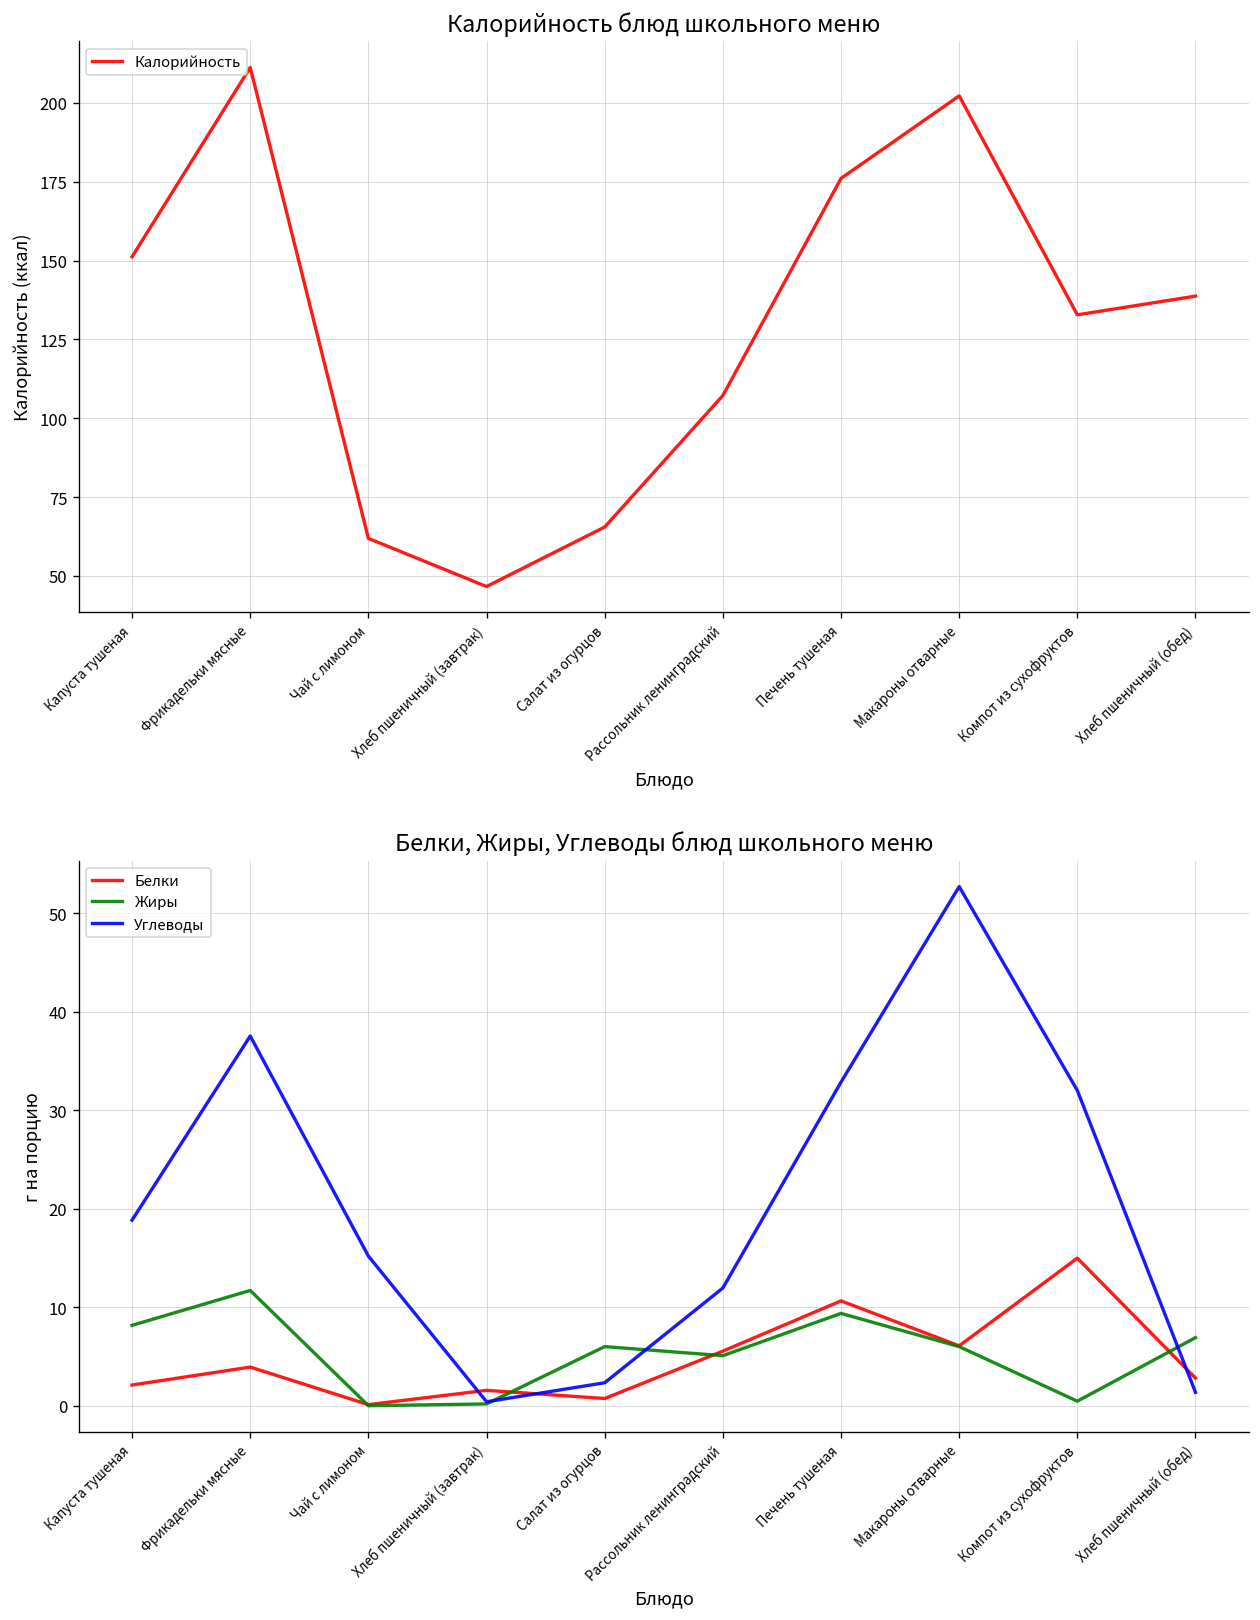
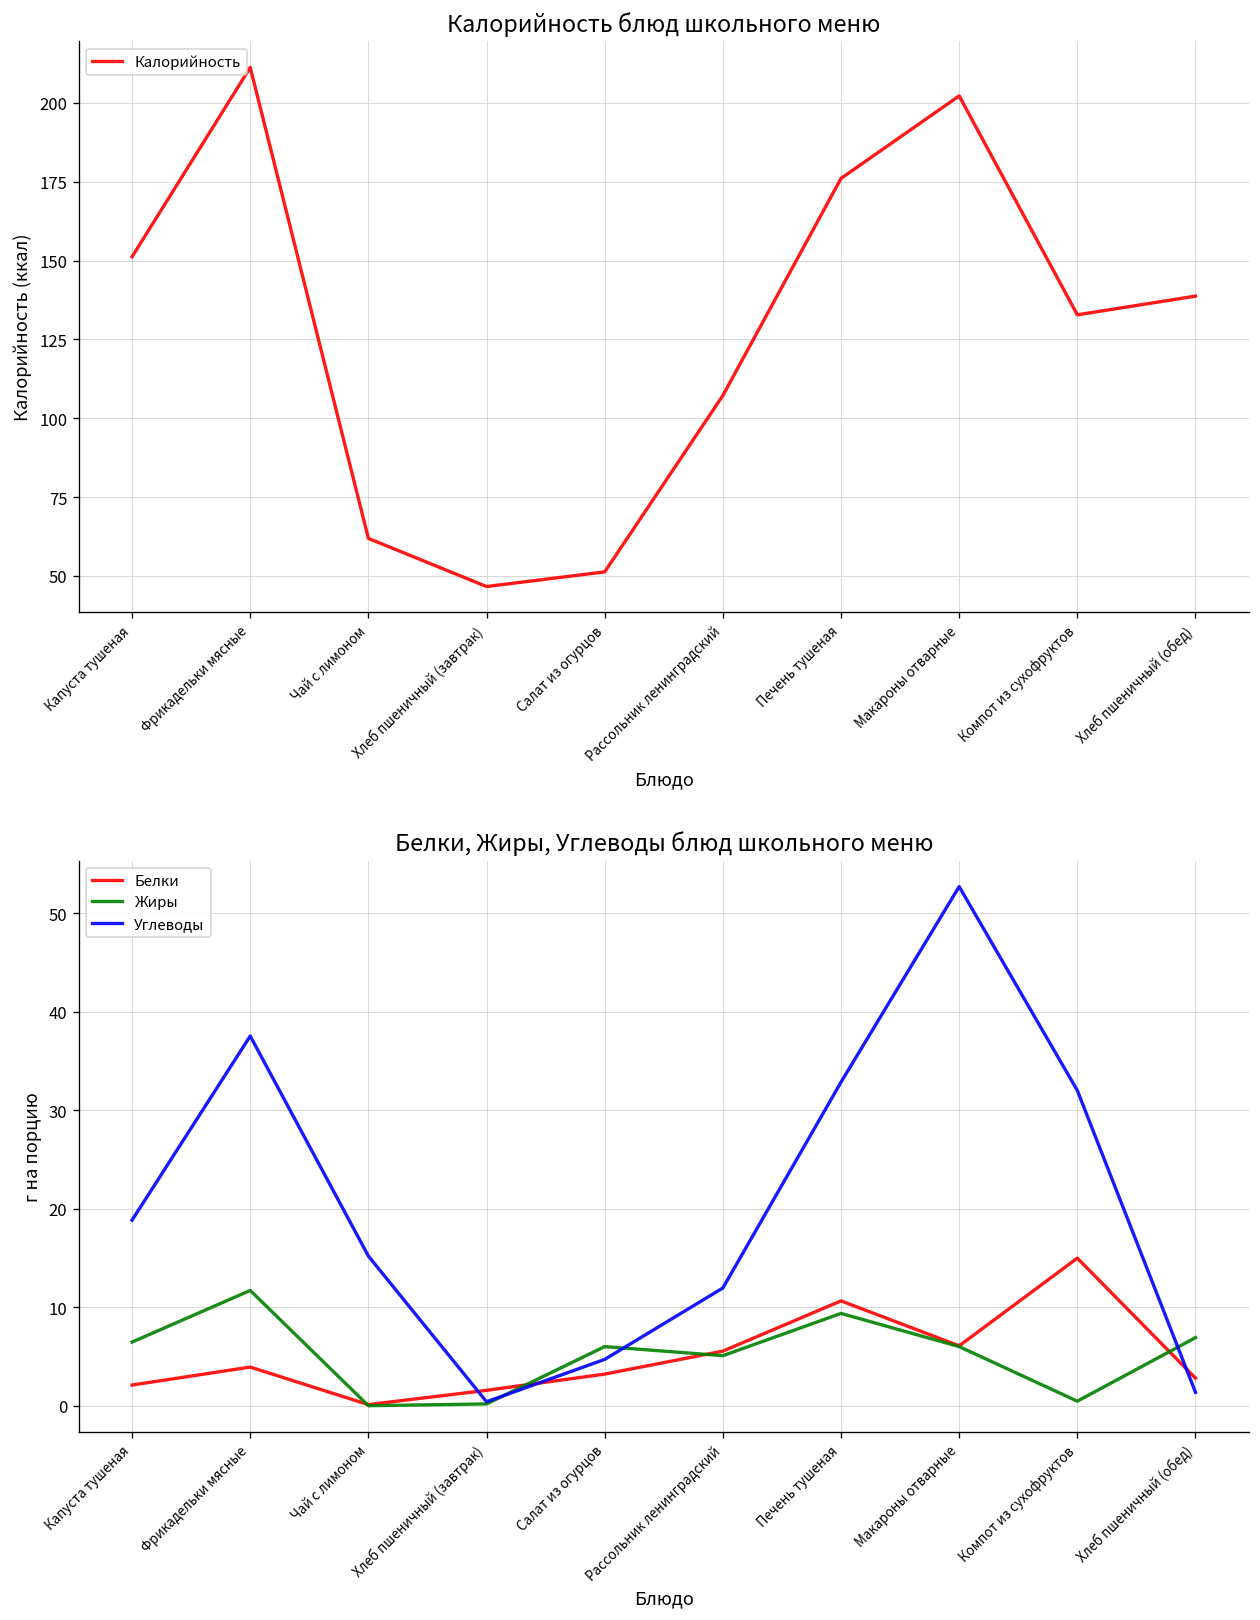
  {
    "Калорийность блюд школьного меню": {
      "Капуста тушеная": 151,
      "Фрикадельки мясные": 211,
      "Чай с лимоном": 62,
      "Хлеб пшеничный (завтрак)": 47,
-     "Салат из огурцов": 66,
+     "Салат из огурцов": 51,
      "Рассольник ленинградский": 107,
      "Печень тушеная": 176,
      "Макароны отварные": 202,
      "Компот из сухофруктов": 133,
      "Хлеб пшеничный (обед)": 139
    },
    "Белки, Жиры, Углеводы блюд школьного меню": {
      "Белки": {
        "Капуста тушеная": 2,
        "Фрикадельки мясные": 4,
        "Хлеб пшеничный (завтрак)": 2,
-       "Салат из огурцов": 1,
+       "Салат из огурцов": 3,
        "Рассольник ленинградский": 6,
        "Печень тушеная": 11,
        "Компот из сухофруктов": 15,
        "Хлеб пшеничный (обед)": 3
      },
      "Жиры": {
-       "Капуста тушеная": 8,
+       "Капуста тушеная": 6,
        "Фрикадельки мясные": 12,
        "Салат из огурцов": 6,
        "Рассольник ленинградский": 5,
        "Печень тушеная": 9,
        "Компот из сухофруктов": 0,
        "Хлеб пшеничный (обед)": 7
      },
      "Углеводы": {
        "Капуста тушеная": 19,
        "Фрикадельки мясные": 38,
        "Чай с лимоном": 15,
-       "Салат из огурцов": 2,
+       "Салат из огурцов": 5,
        "Рассольник ленинградский": 12,
        "Печень тушеная": 33,
        "Макароны отварные": 53,
        "Компот из сухофруктов": 32,
        "Хлеб пшеничный (обед)": 1
      }
    }
  }
